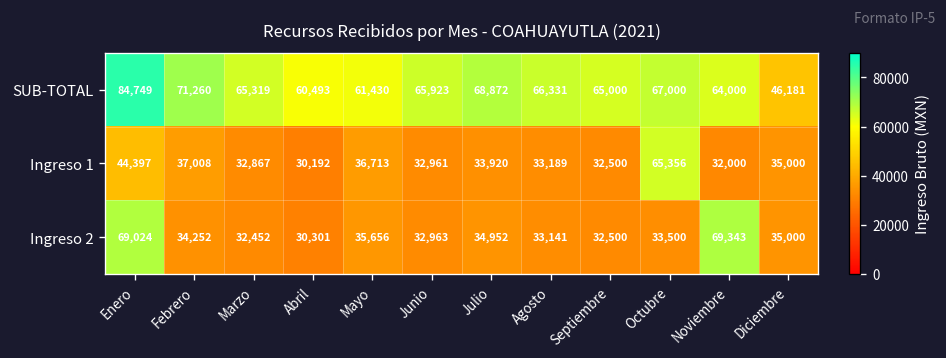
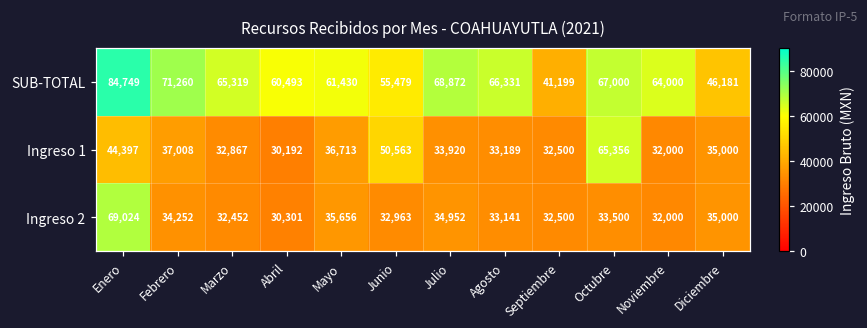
  {
    "SUB-TOTAL": {
      "Enero": "84,749",
      "Febrero": "71,260",
      "Marzo": "65,319",
      "Abril": "60,493",
      "Mayo": "61,430",
-     "Junio": "65,923",
+     "Junio": "55,479",
      "Julio": "68,872",
      "Agosto": "66,331",
-     "Septiembre": "65,000",
+     "Septiembre": "41,199",
      "Octubre": "67,000",
      "Noviembre": "64,000",
      "Diciembre": "46,181"
    },
    "Ingreso 1": {
      "Enero": "44,397",
      "Febrero": "37,008",
      "Marzo": "32,867",
      "Abril": "30,192",
      "Mayo": "36,713",
-     "Junio": "32,961",
+     "Junio": "50,563",
      "Julio": "33,920",
      "Agosto": "33,189",
      "Septiembre": "32,500",
      "Octubre": "65,356",
      "Noviembre": "32,000",
      "Diciembre": "35,000"
    },
    "Ingreso 2": {
      "Enero": "69,024",
      "Febrero": "34,252",
      "Marzo": "32,452",
      "Abril": "30,301",
      "Mayo": "35,656",
      "Junio": "32,963",
      "Julio": "34,952",
      "Agosto": "33,141",
      "Septiembre": "32,500",
      "Octubre": "33,500",
-     "Noviembre": "69,343",
+     "Noviembre": "32,000",
      "Diciembre": "35,000"
    }
  }
